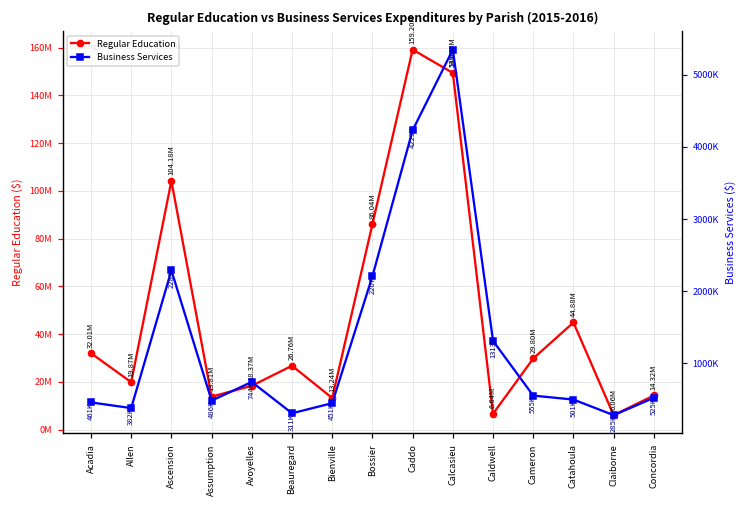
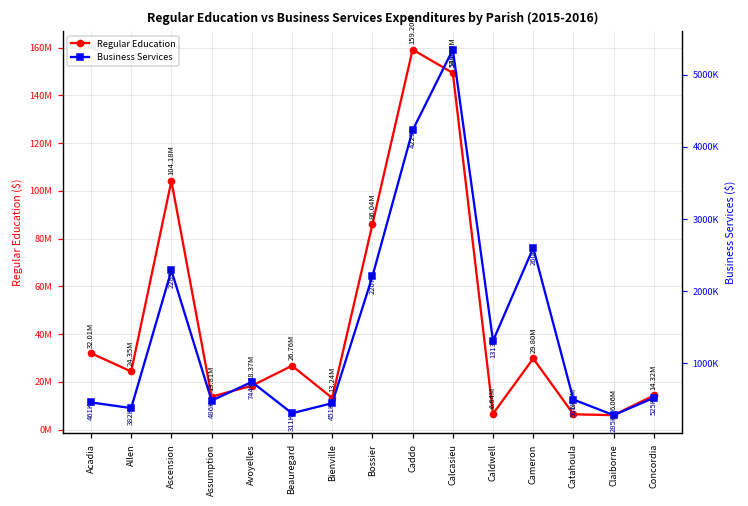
  {
    "Regular Education": {
      "Acadia": "32.01M",
-     "Allen": "19.87M",
+     "Allen": "24.35M",
      "Ascension": "104.18M",
      "Assumption": "13.81M",
      "Beauregard": "26.76M",
      "Bienville": "13.24M",
      "Bossier": "86.04M",
      "Caddo": "159.20M",
      "Caldwell": "6.64M",
      "Cameron": "29.80M",
-     "Catahoula": "44.88M",
+     "Catahoula": "6.42M",
      "Claiborne": "6.06M",
      "Concordia": "14.32M"
    },
    "Business Services": {
      "Acadia": "461K",
      "Allen": "382K",
      "Ascension": "2289K",
      "Assumption": "486K",
      "Beauregard": "311K",
      "Bienville": "451K",
      "Bossier": "2207K",
      "Caddo": "4229K",
      "Caldwell": "1313K",
-     "Cameron": "555K",
+     "Cameron": "2600K",
      "Catahoula": "501K"
    }
  }
